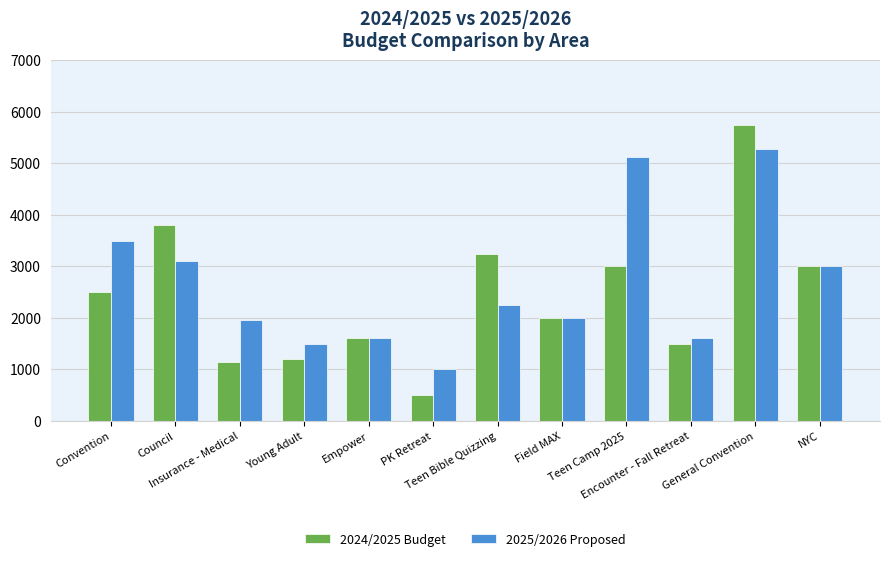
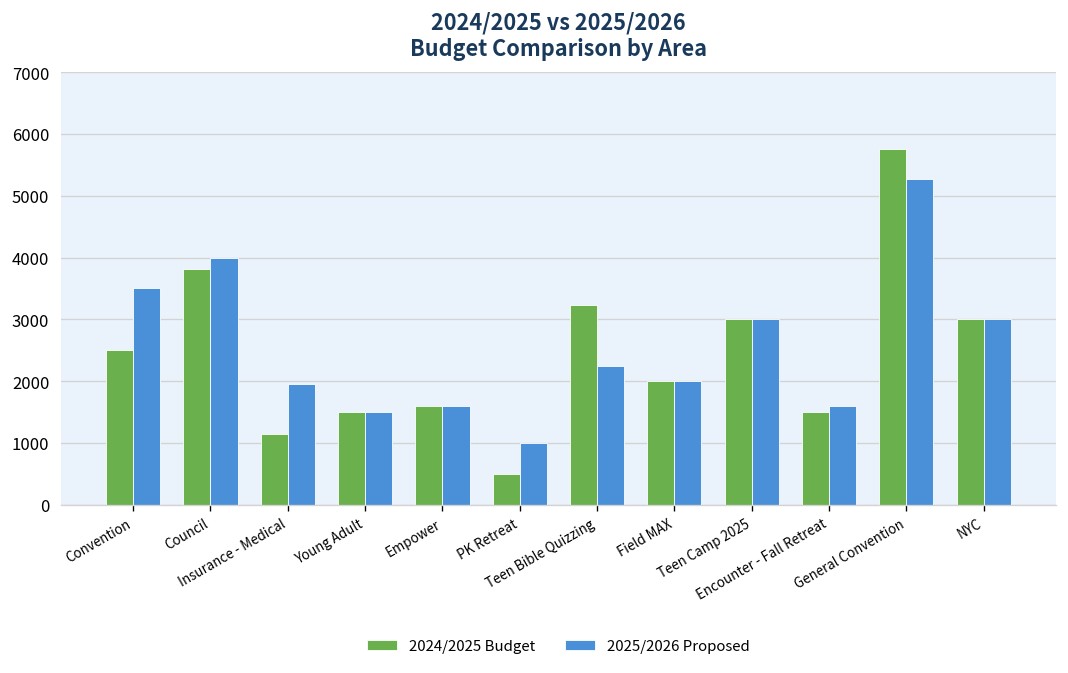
  {
    "2024/2025 Budget": {
      "Convention": 2500,
      "Council": 3800,
      "Insurance - Medical": 1200,
-     "Young Adult": 1200,
+     "Young Adult": 1500,
      "Empower": 1600,
      "PK Retreat": 500,
      "Teen Bible Quizzing": 3200,
      "Field MAX": 2000,
      "Teen Camp 2025": 3000,
      "Encounter - Fall Retreat": 1500,
      "General Convention": 5800,
      "NYC": 3000
    },
    "2025/2026 Proposed": {
      "Convention": 3500,
-     "Council": 3100,
+     "Council": 4000,
      "Insurance - Medical": 2000,
      "Young Adult": 1500,
      "Empower": 1600,
      "PK Retreat": 1000,
      "Teen Bible Quizzing": 2300,
      "Field MAX": 2000,
-     "Teen Camp 2025": 5100,
+     "Teen Camp 2025": 3000,
      "Encounter - Fall Retreat": 1600,
      "General Convention": 5300,
      "NYC": 3000
    }
  }
